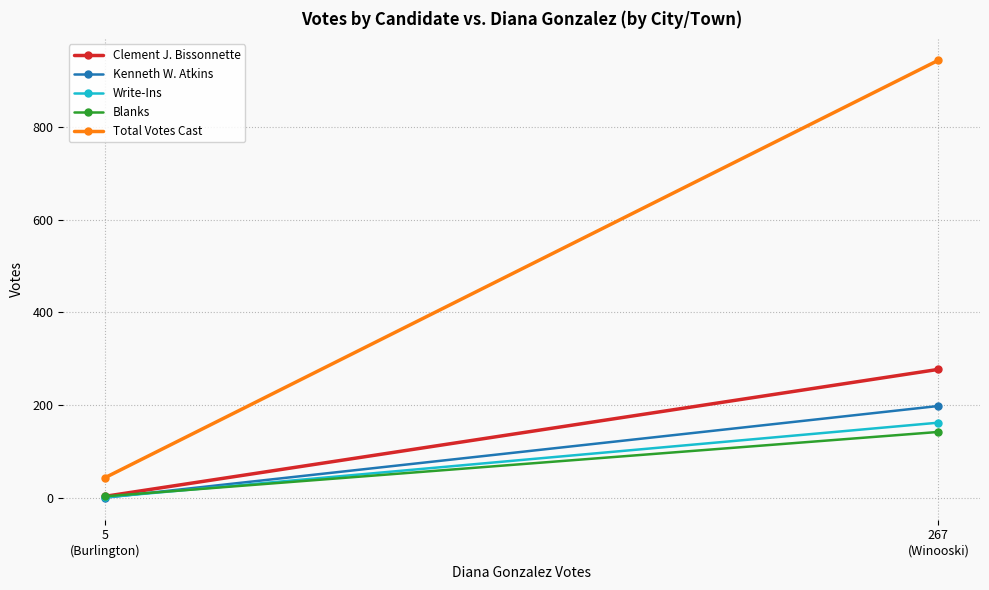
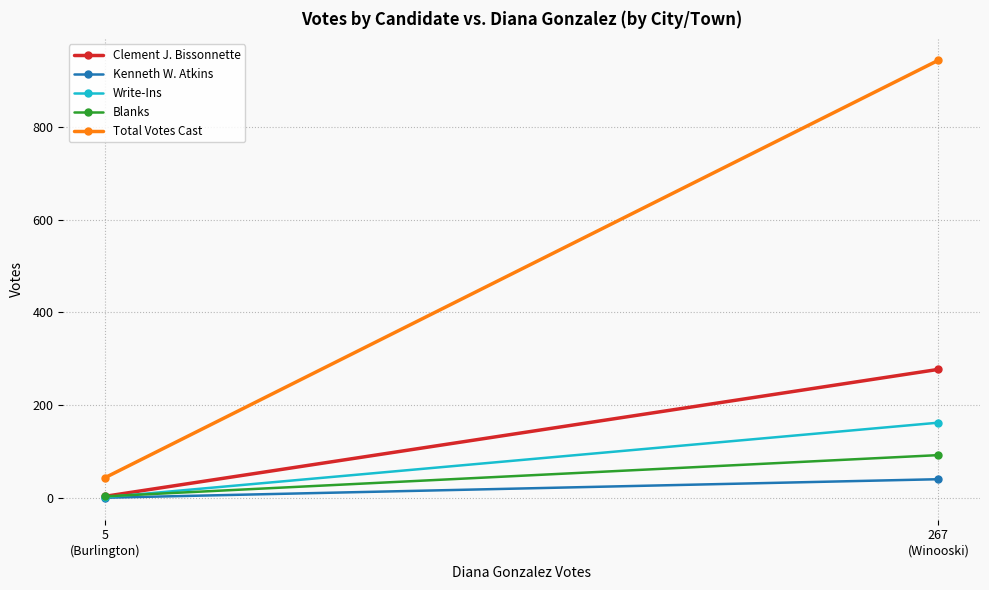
  {
    "Clement J. Bissonnette": {
      "267 (Winooski)": 280
    },
    "Kenneth W. Atkins": {
-     "267 (Winooski)": 200
+     "267 (Winooski)": 40
    },
    "Write-Ins": {
      "267 (Winooski)": 160
    },
    "Blanks": {
-     "267 (Winooski)": 140
+     "267 (Winooski)": 90
    },
    "Total Votes Cast": {
      "5 (Burlington)": 40,
      "267 (Winooski)": 940
    }
  }
